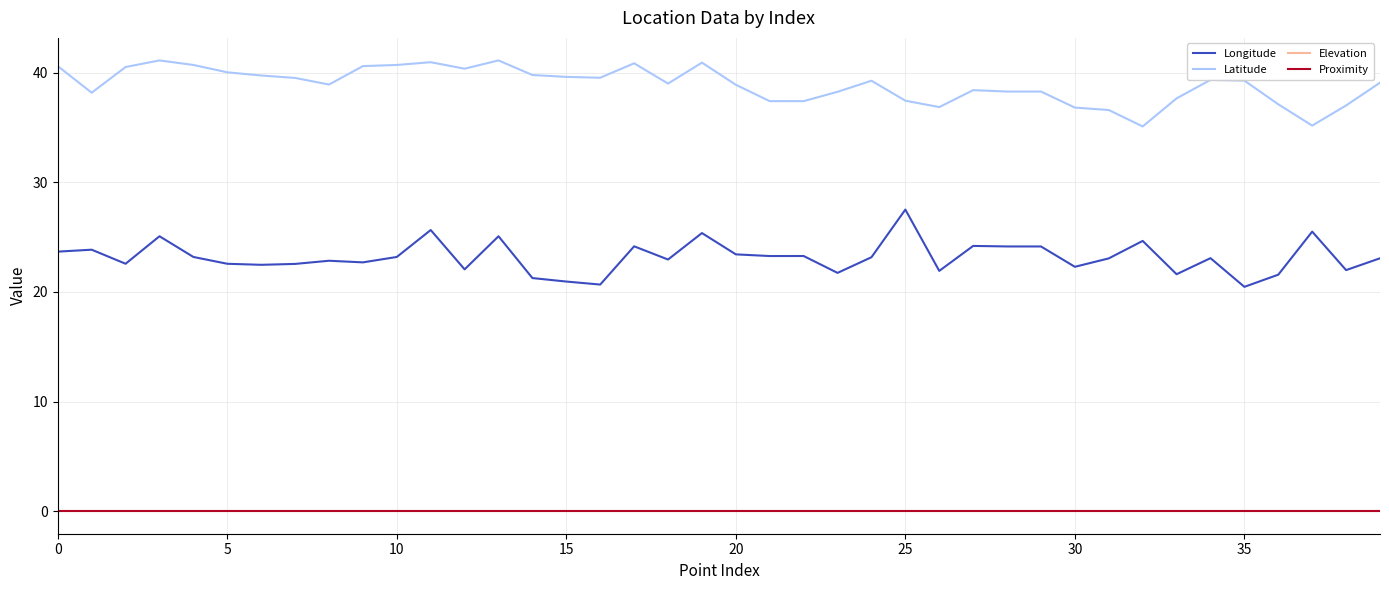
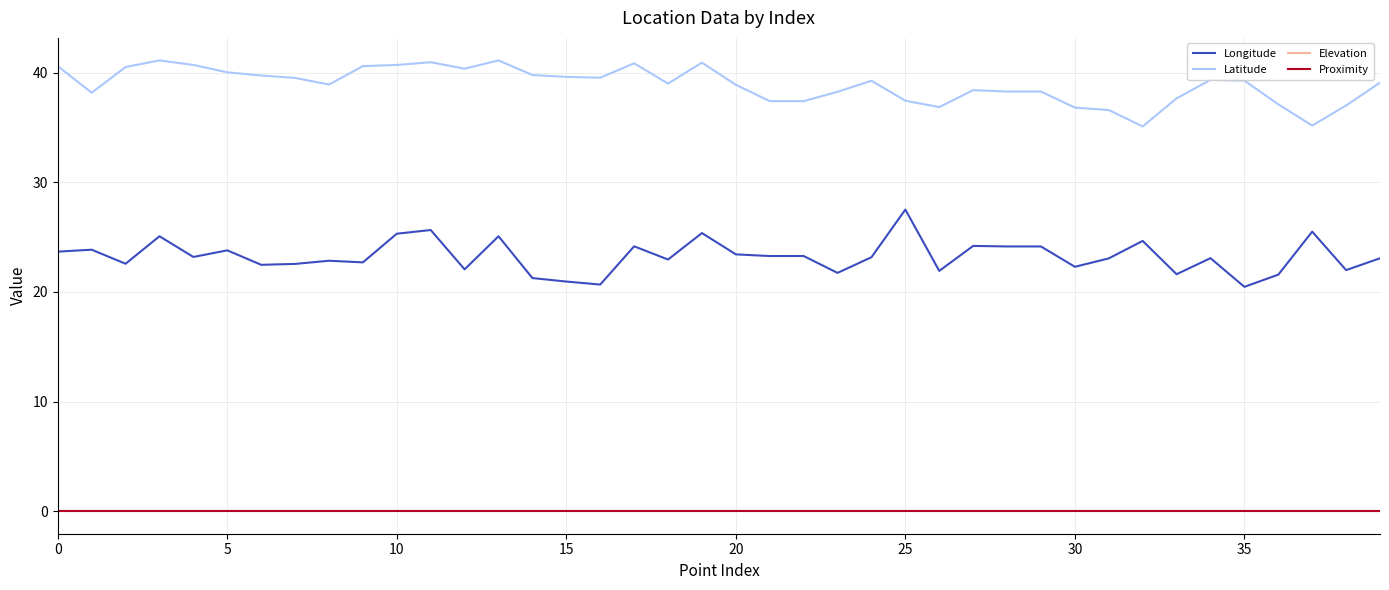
  {
    "Longitude": {
      "0": 23.7,
-     "5": 22.6,
-     "10": 23.2,
+     "5": 23.8,
+     "10": 25.3,
      "15": 20.9,
      "20": 23.4,
      "25": 27.5,
      "30": 22.3,
      "35": 20.5
    },
    "Latitude": {
      "0": 40.6,
      "5": 40.0,
      "10": 40.7,
      "15": 39.6,
      "20": 38.9,
      "25": 37.4,
      "30": 36.8,
      "35": 39.3
    },
    "Proximity": {
      "0": 0.0,
      "5": 0.0,
      "10": 0.0,
      "15": 0.0,
      "20": 0.0,
      "25": 0.0,
      "30": 0.0,
      "35": 0.0
    }
  }
